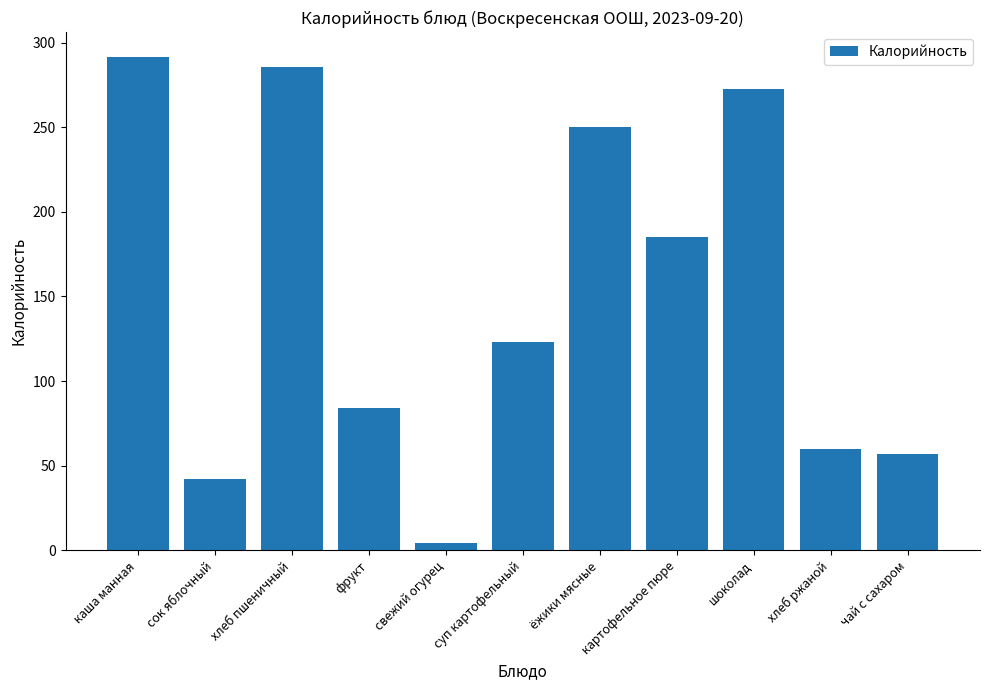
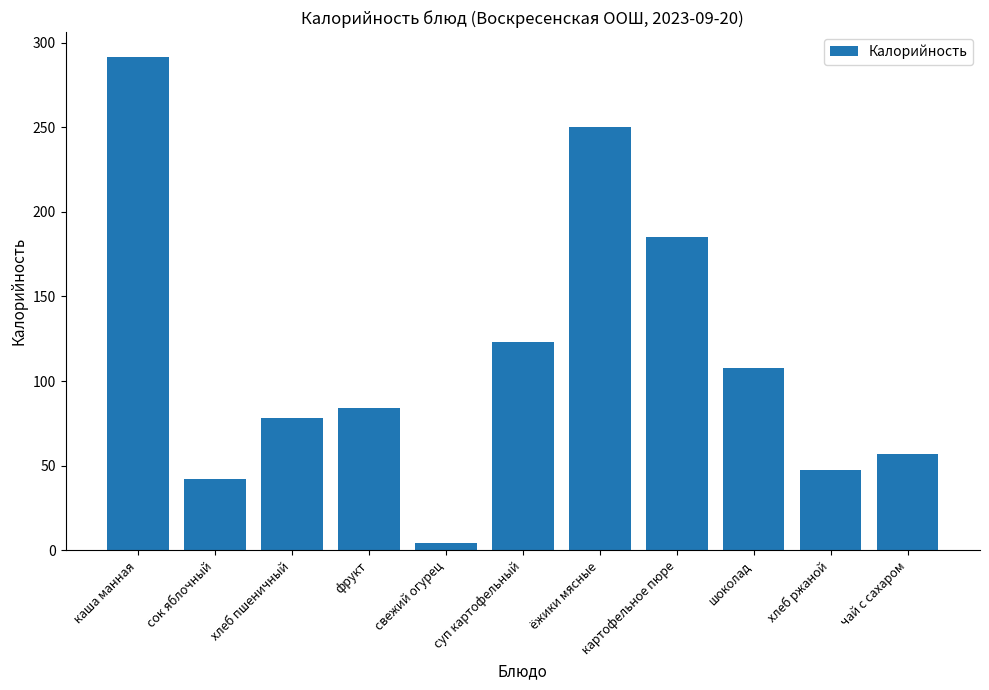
  {
    "каша манная": 292,
    "сок яблочный": 42,
-   "хлеб пшеничный": 286,
+   "хлеб пшеничный": 78,
    "фрукт": 84,
    "свежий огурец": 5,
    "суп картофельный": 123,
    "ёжики мясные": 250,
    "картофельное пюре": 185,
-   "шоколад": 272,
-   "хлеб ржаной": 60,
+   "шоколад": 108,
+   "хлеб ржаной": 48,
    "чай с сахаром": 57
  }
